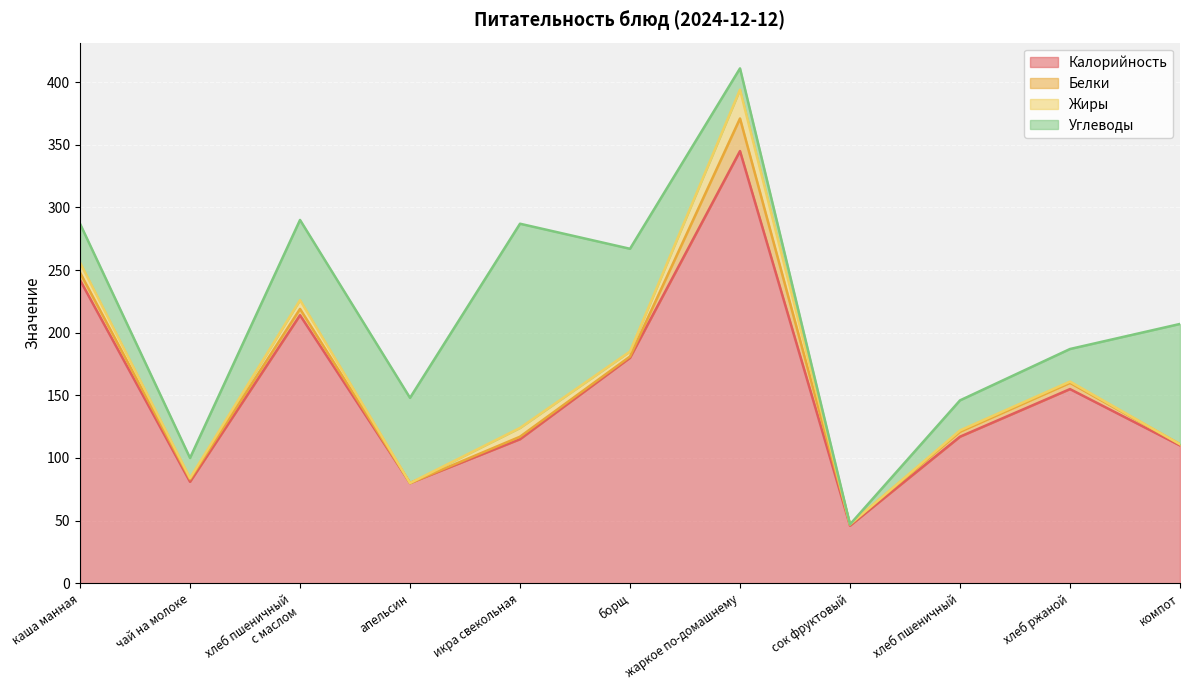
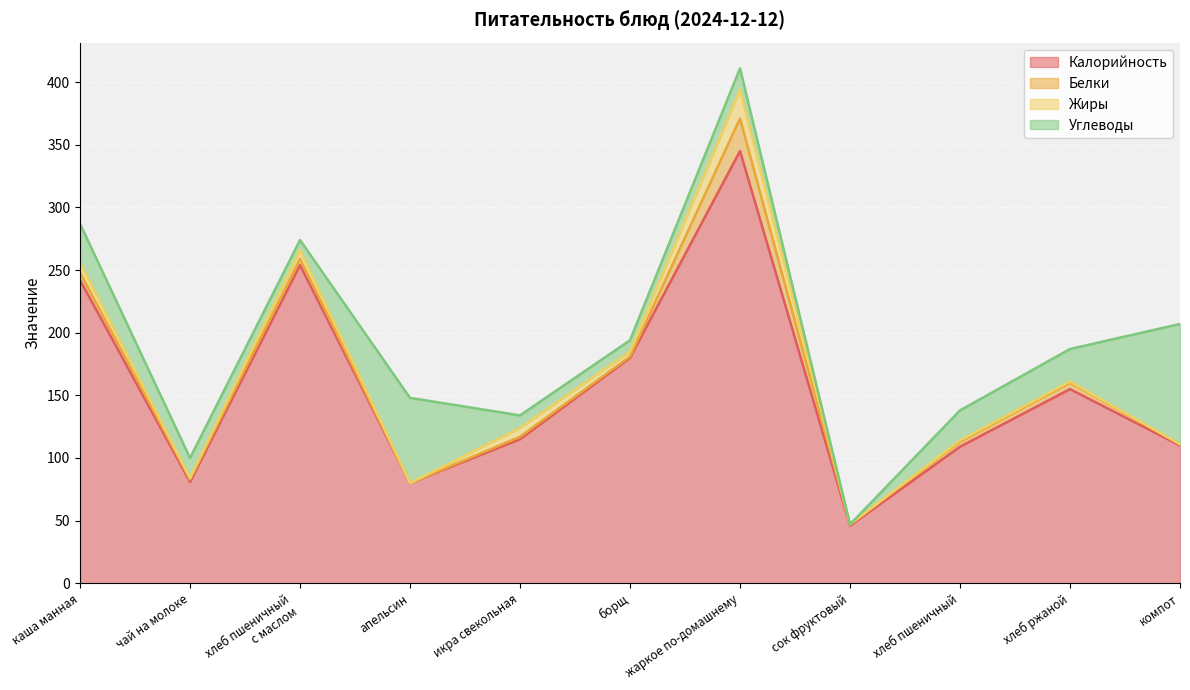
  {
    "Калорийность": {
      "каша манная": 242,
-     "хлеб пшеничный с маслом": 214,
+     "хлеб пшеничный с маслом": 254,
      "жаркое по-домашнему": 345,
-     "хлеб пшеничный": 117,
+     "хлеб пшеничный": 109,
      "хлеб ржаной": 155
    },
    "Углеводы": {
      "каша манная": 31,
      "чай на молоке": 16,
-     "хлеб пшеничный с маслом": 64,
+     "хлеб пшеничный с маслом": 8,
      "апельсин": 68,
-     "икра свекольная": 163,
-     "борщ": 82,
+     "икра свекольная": 10,
+     "борщ": 9,
      "жаркое по-домашнему": 17,
      "хлеб пшеничный": 24,
      "хлеб ржаной": 26,
      "компот": 96
    }
  }
